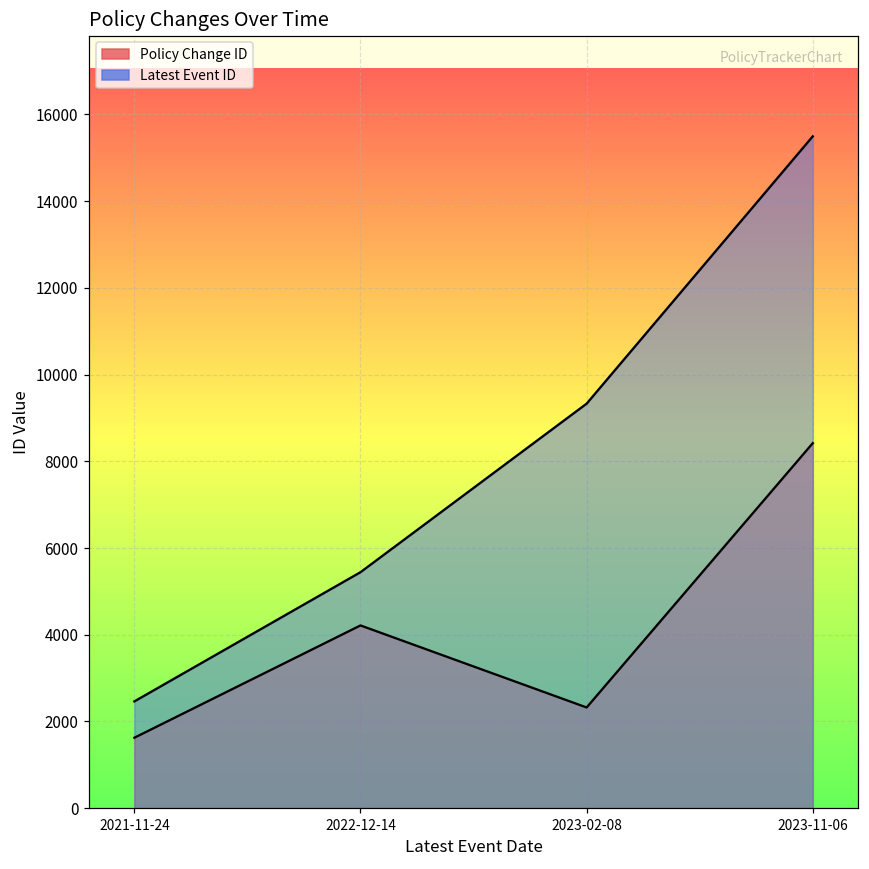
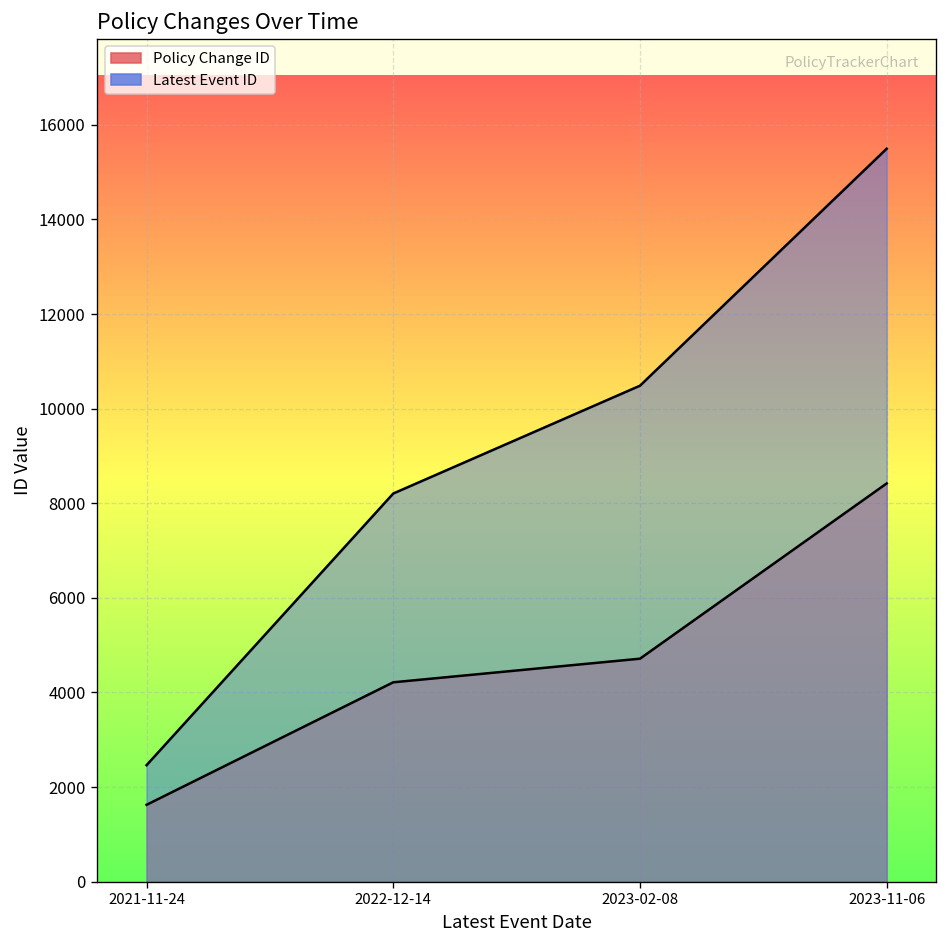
  {
    "Policy Change ID": {
      "2021-11-24": 1600,
      "2022-12-14": 4200,
-     "2023-02-08": 2300,
+     "2023-02-08": 4700,
      "2023-11-06": 8400
    },
    "Latest Event ID": {
      "2021-11-24": 2500,
-     "2022-12-14": 5400,
-     "2023-02-08": 9300,
+     "2022-12-14": 8200,
+     "2023-02-08": 10500,
      "2023-11-06": 15500
    }
  }
